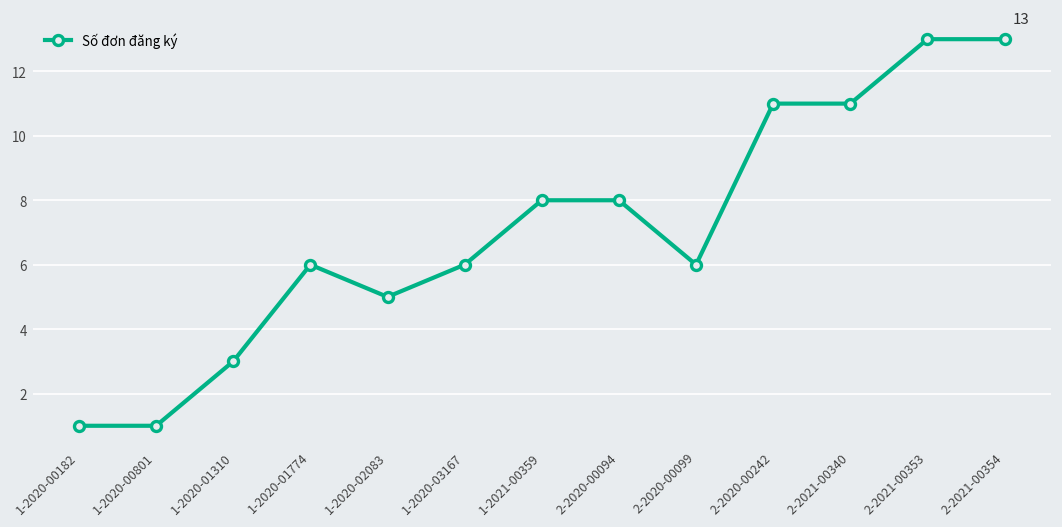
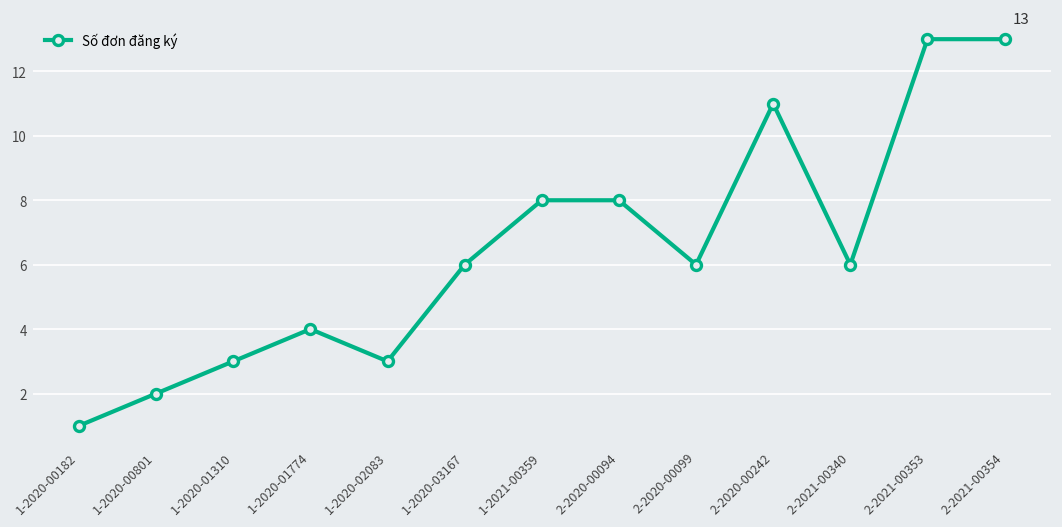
  {
    "1-2020-00182": 1,
-   "1-2020-00801": 1,
+   "1-2020-00801": 2,
    "1-2020-01310": 3,
-   "1-2020-01774": 6,
-   "1-2020-02083": 5,
+   "1-2020-01774": 4,
+   "1-2020-02083": 3,
    "1-2020-03167": 6,
    "1-2021-00359": 8,
    "2-2020-00094": 8,
    "2-2020-00099": 6,
    "2-2020-00242": 11,
-   "2-2021-00340": 11,
+   "2-2021-00340": 6,
    "2-2021-00353": 13
  }
